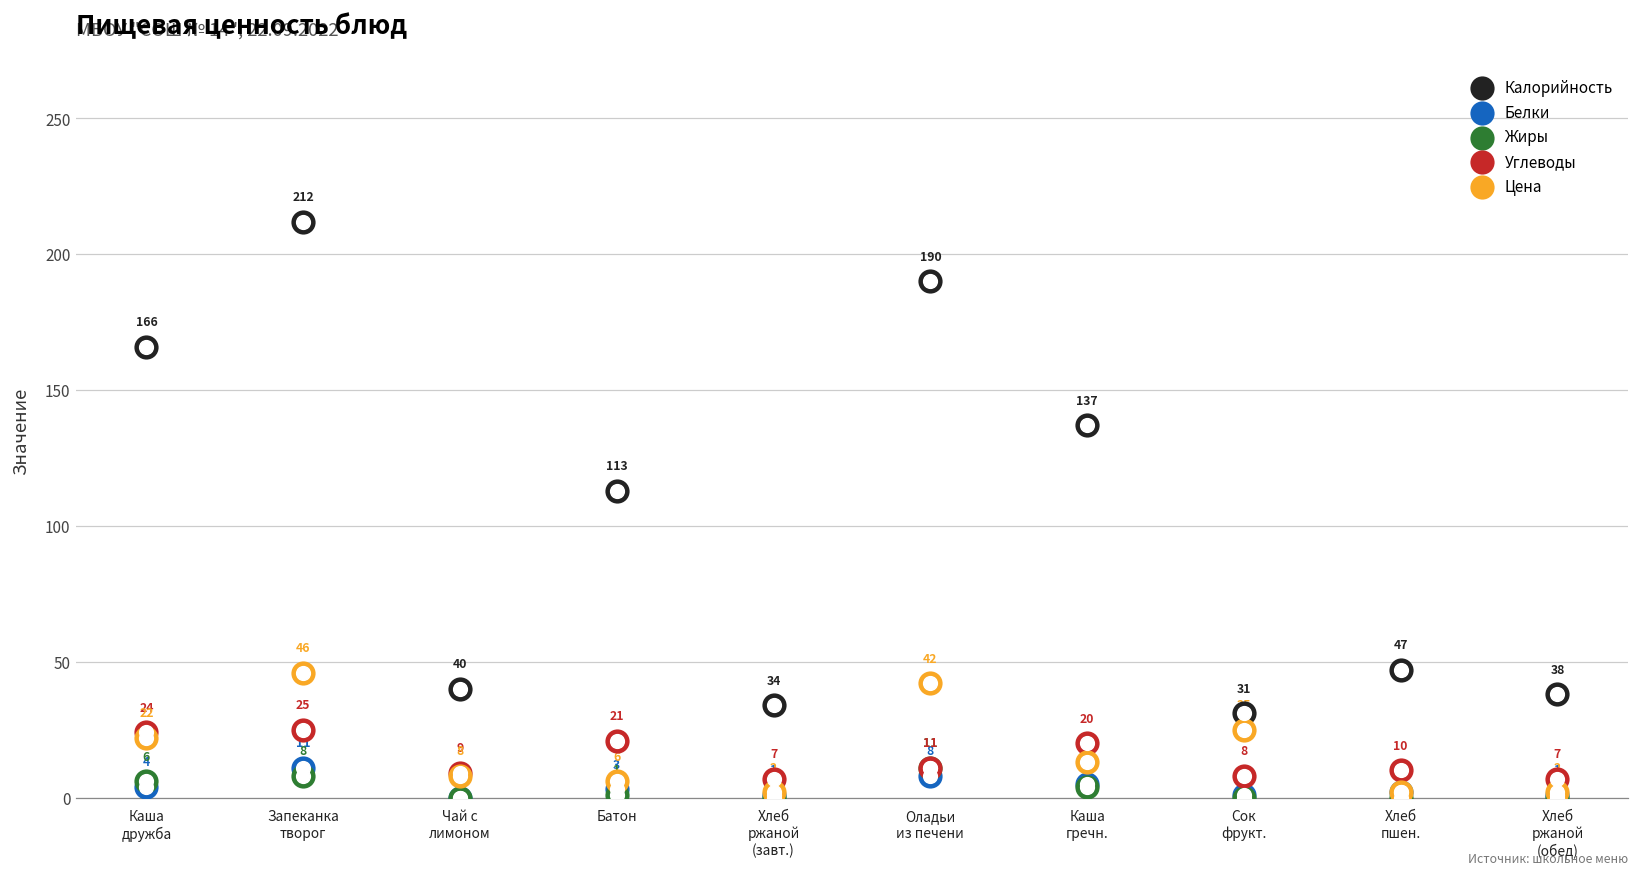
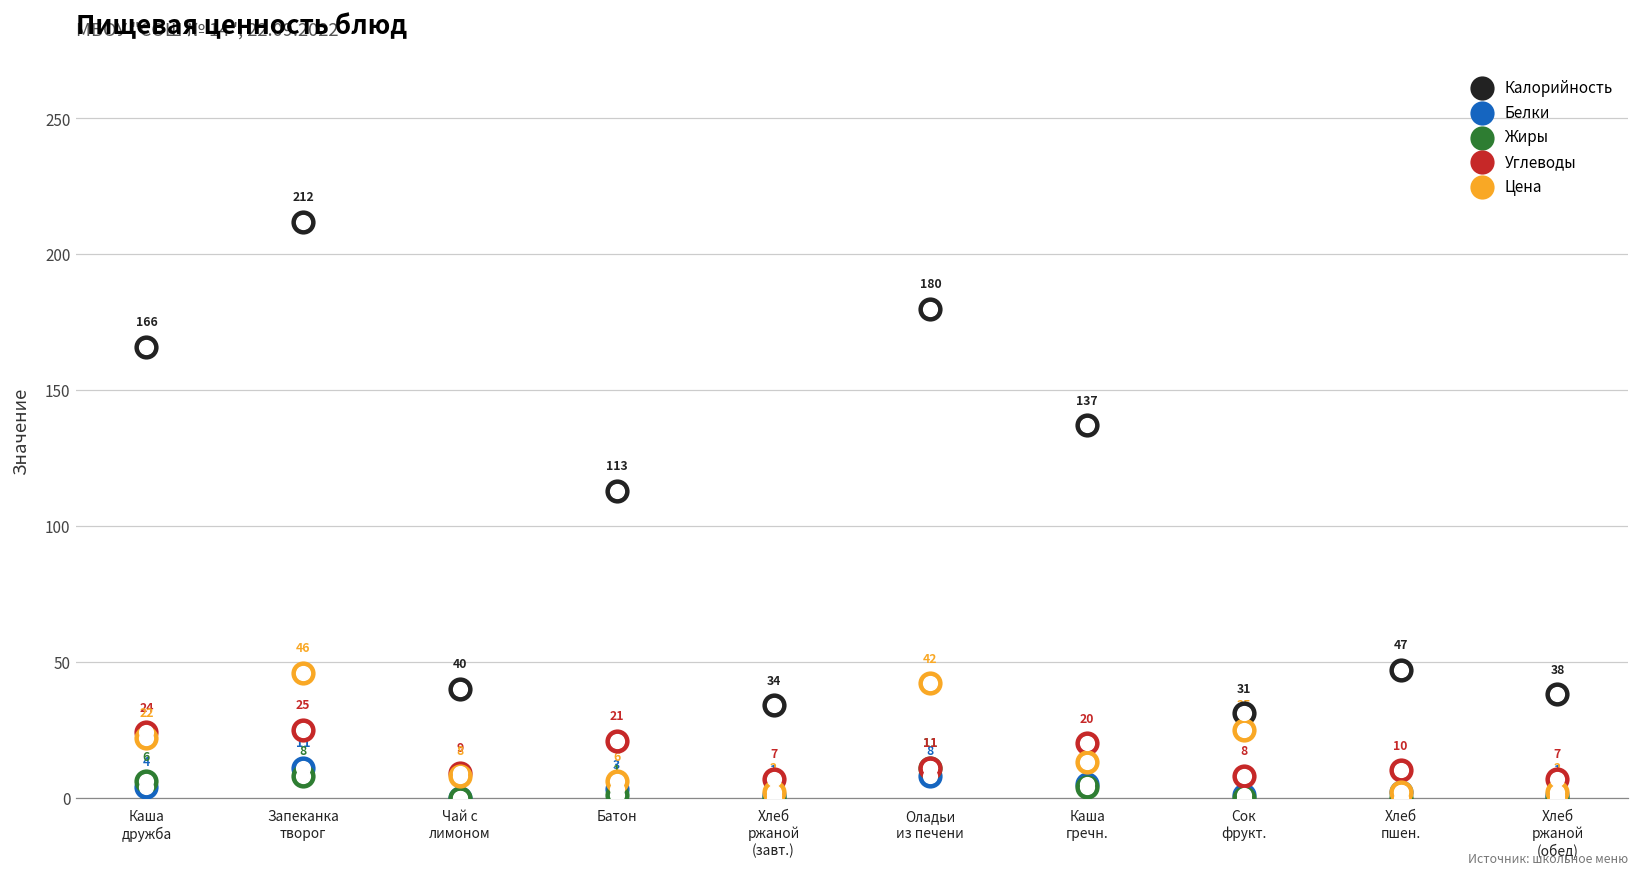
  {
    "Калорийность": {
-     "Оладьи из печени": 190
+     "Оладьи из печени": 180
    }
  }
